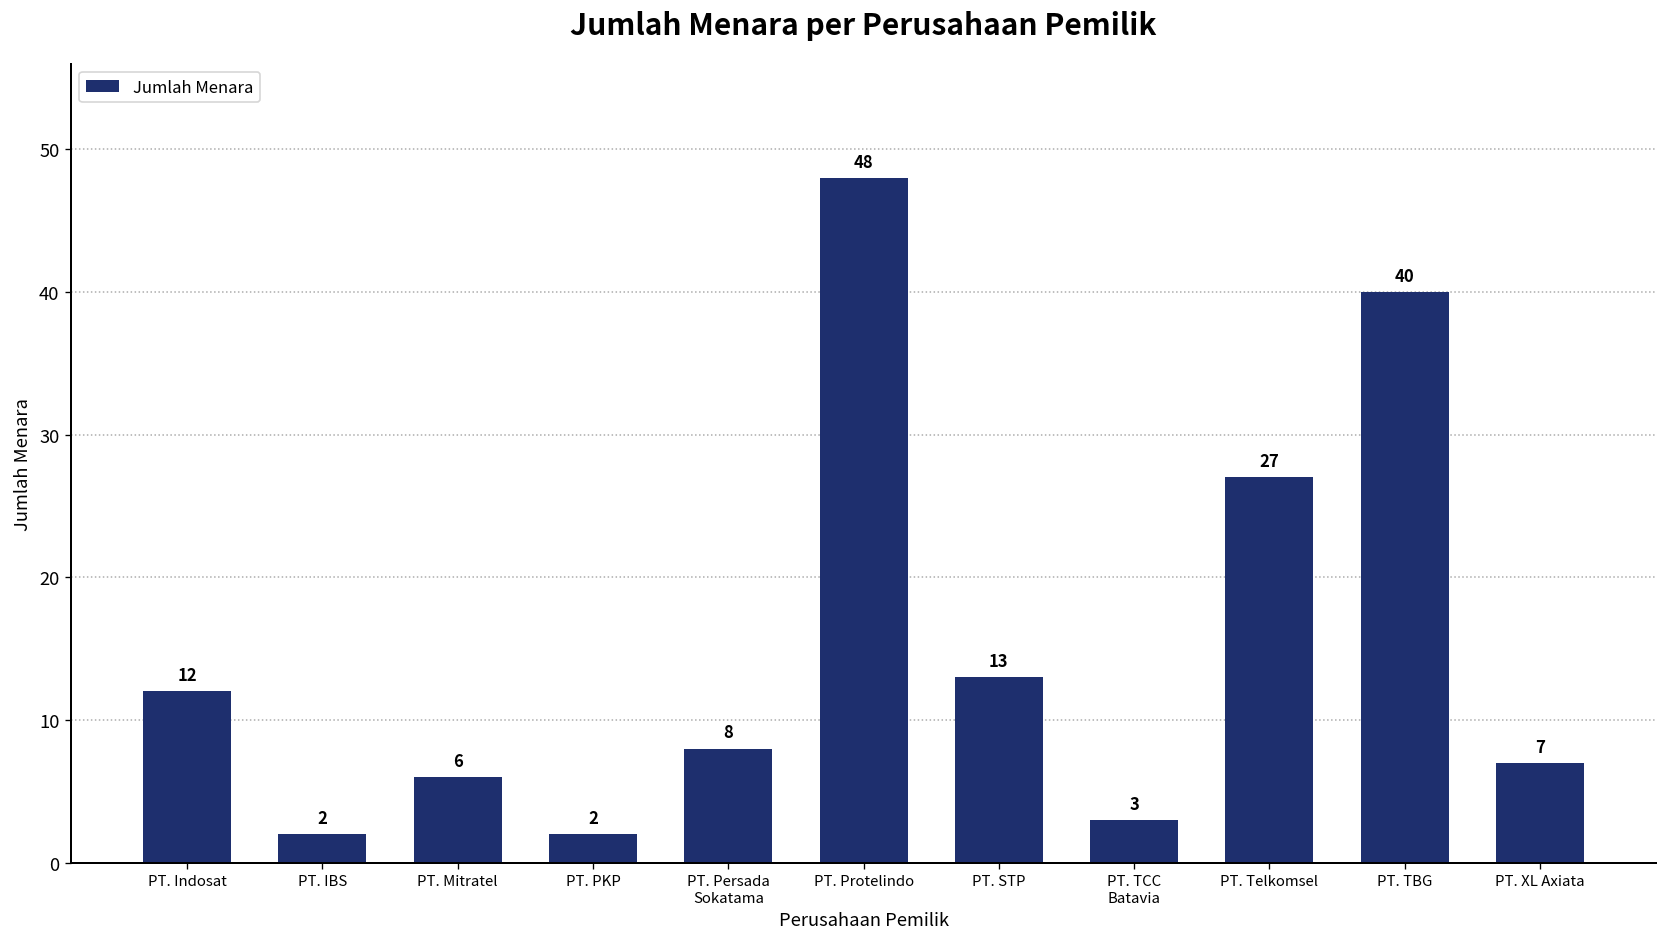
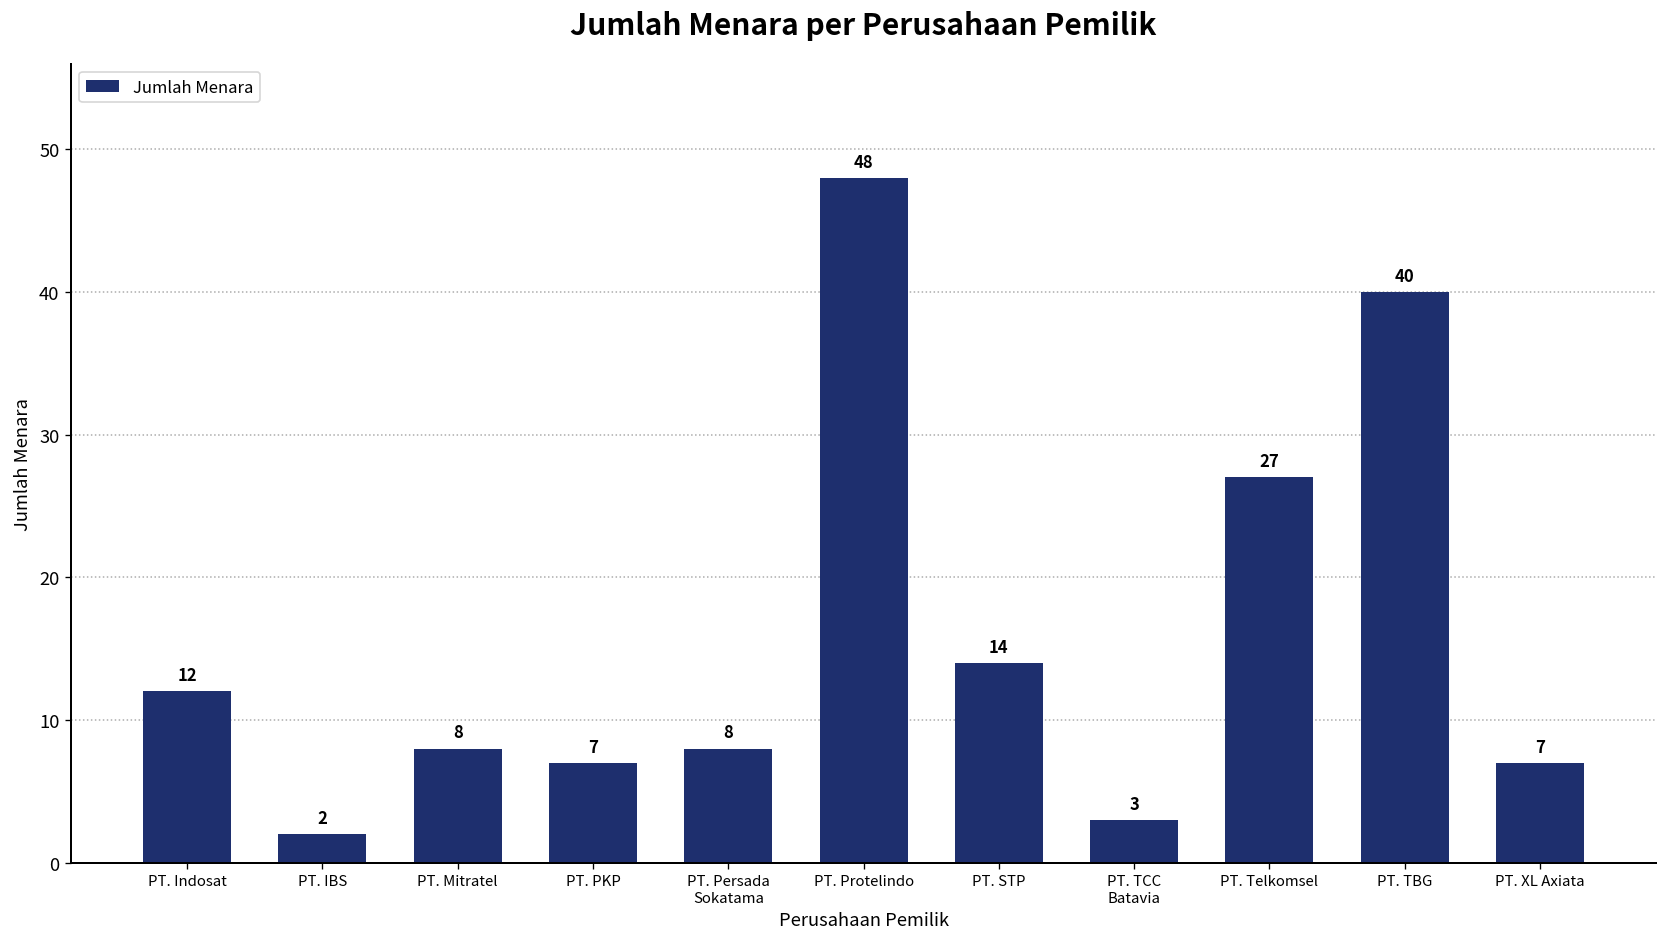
  {
    "PT. Indosat": 12,
    "PT. IBS": 2,
-   "PT. Mitratel": 6,
-   "PT. PKP": 2,
+   "PT. Mitratel": 8,
+   "PT. PKP": 7,
    "PT. Persada Sokatama": 8,
    "PT. Protelindo": 48,
-   "PT. STP": 13,
+   "PT. STP": 14,
    "PT. TCC Batavia": 3,
    "PT. Telkomsel": 27,
    "PT. TBG": 40,
    "PT. XL Axiata": 7
  }
